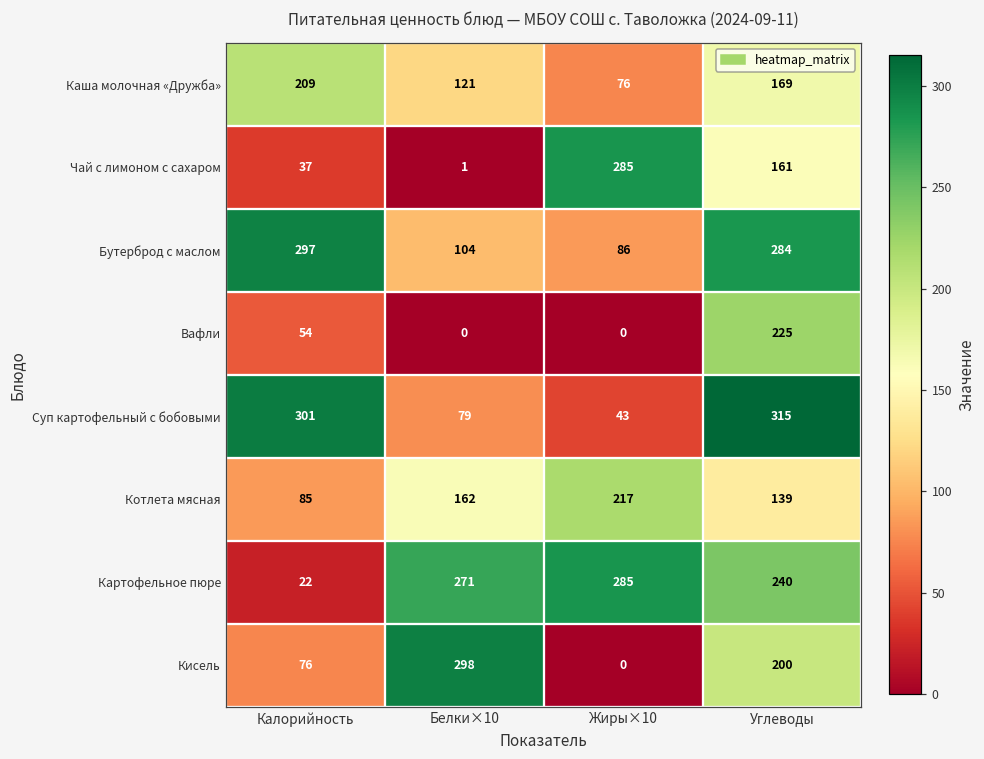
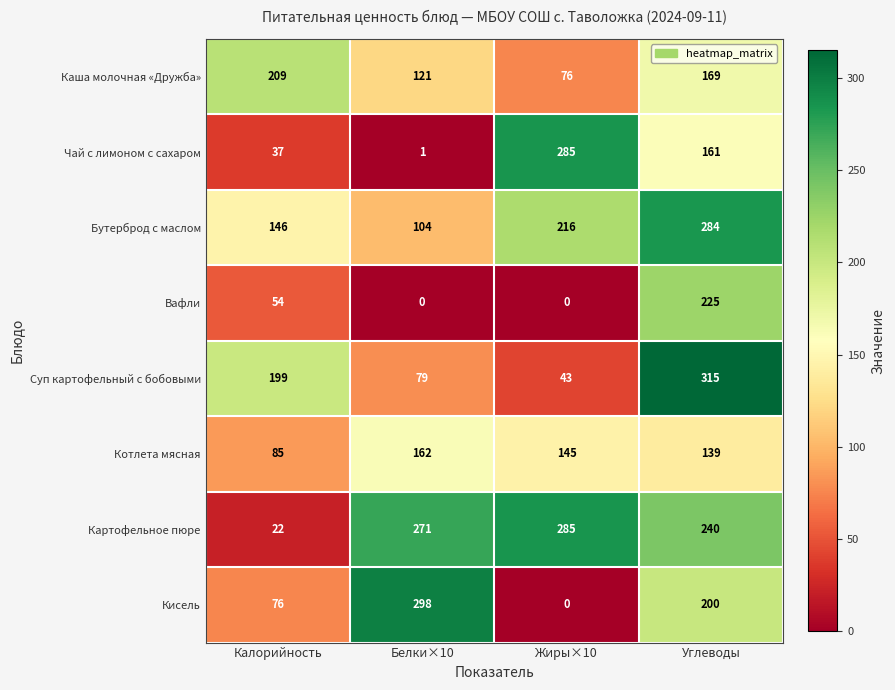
  {
    "Каша молочная «Дружба»": {
      "Калорийность": 209,
      "Белки×10": 121,
      "Жиры×10": 76,
      "Углеводы": 169
    },
    "Чай с лимоном с сахаром": {
      "Калорийность": 37,
      "Белки×10": 1,
      "Жиры×10": 285,
      "Углеводы": 161
    },
    "Бутерброд с маслом": {
-     "Калорийность": 297,
+     "Калорийность": 146,
      "Белки×10": 104,
-     "Жиры×10": 86,
+     "Жиры×10": 216,
      "Углеводы": 284
    },
    "Вафли": {
      "Калорийность": 54,
      "Белки×10": 0,
      "Жиры×10": 0,
      "Углеводы": 225
    },
    "Суп картофельный с бобовыми": {
-     "Калорийность": 301,
+     "Калорийность": 199,
      "Белки×10": 79,
      "Жиры×10": 43,
      "Углеводы": 315
    },
    "Котлета мясная": {
      "Калорийность": 85,
      "Белки×10": 162,
-     "Жиры×10": 217,
+     "Жиры×10": 145,
      "Углеводы": 139
    },
    "Картофельное пюре": {
      "Калорийность": 22,
      "Белки×10": 271,
      "Жиры×10": 285,
      "Углеводы": 240
    },
    "Кисель": {
      "Калорийность": 76,
      "Белки×10": 298,
      "Жиры×10": 0,
      "Углеводы": 200
    }
  }
